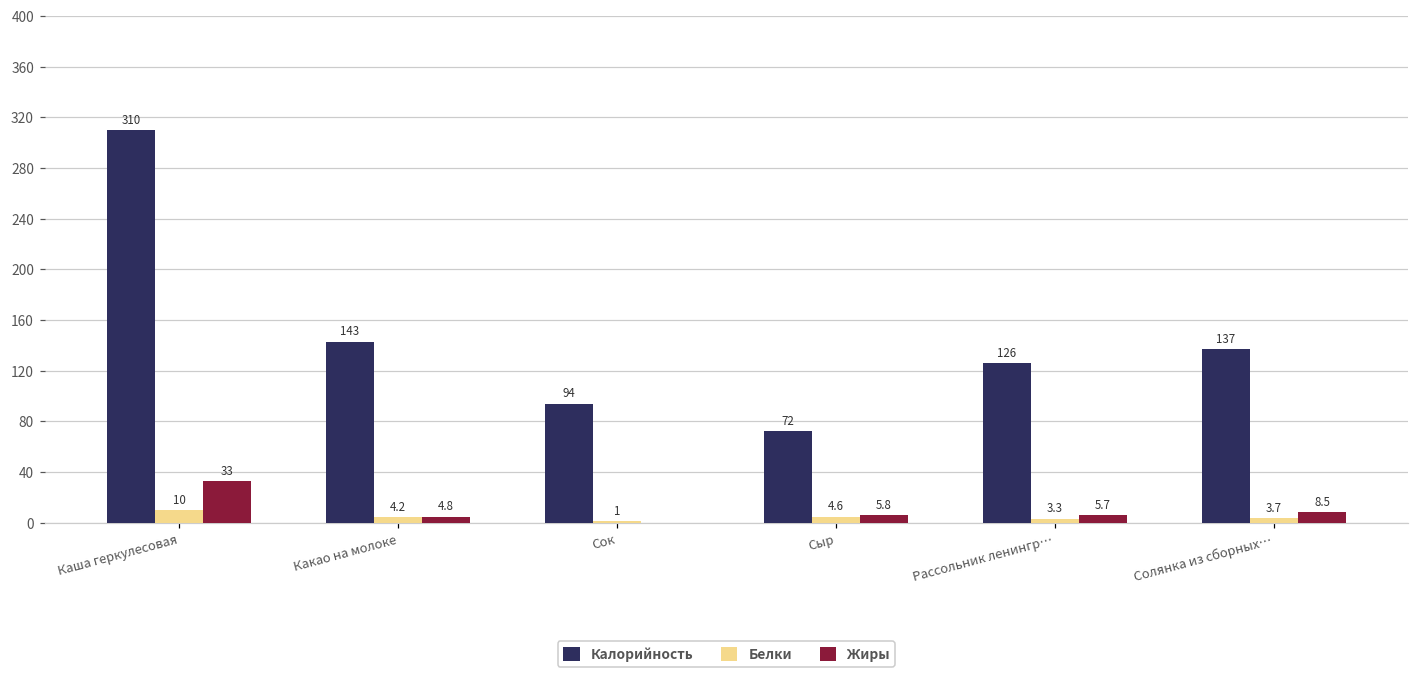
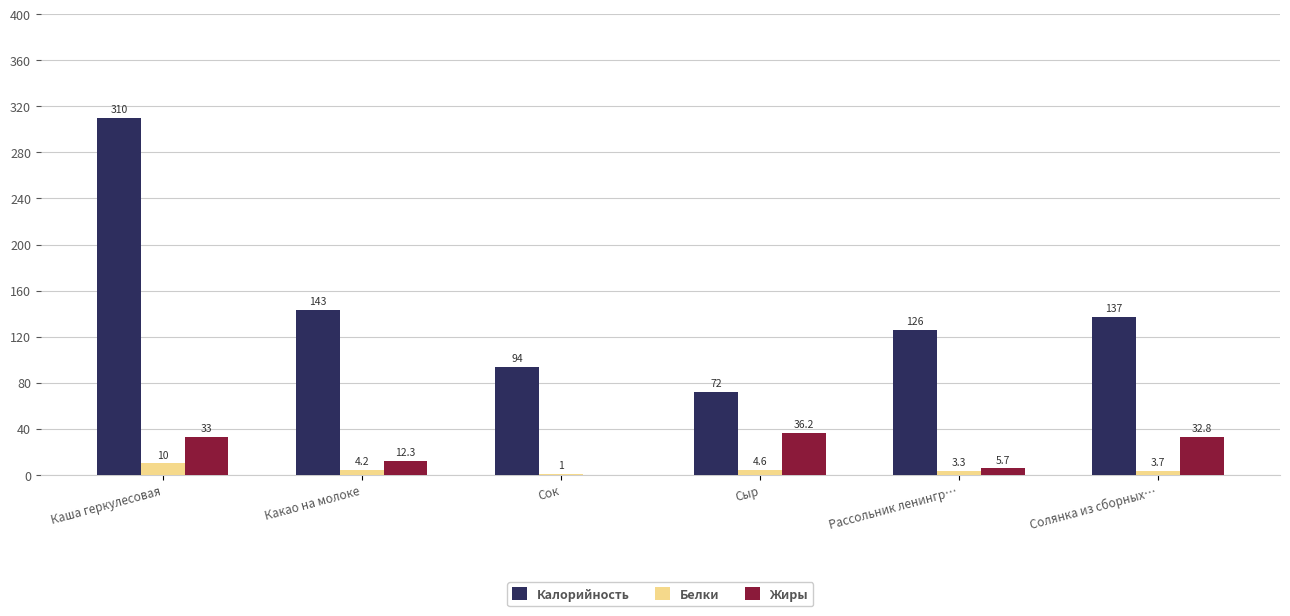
  {
    "Калорийность": {
      "Каша геркулесовая": 310,
      "Какао на молоке": 143,
      "Сок": 94,
      "Сыр": 72,
      "Рассольник ленингр…": 126,
      "Солянка из сборных…": 137
    },
    "Белки": {
      "Каша геркулесовая": 10,
      "Какао на молоке": 4.2,
      "Сок": 1,
      "Сыр": 4.6,
      "Рассольник ленингр…": 3.3,
      "Солянка из сборных…": 3.7
    },
    "Жиры": {
      "Каша геркулесовая": 33,
-     "Какао на молоке": 4.8,
-     "Сыр": 5.8,
+     "Какао на молоке": 12.3,
+     "Сыр": 36.2,
      "Рассольник ленингр…": 5.7,
-     "Солянка из сборных…": 8.5
+     "Солянка из сборных…": 32.8
    }
  }
